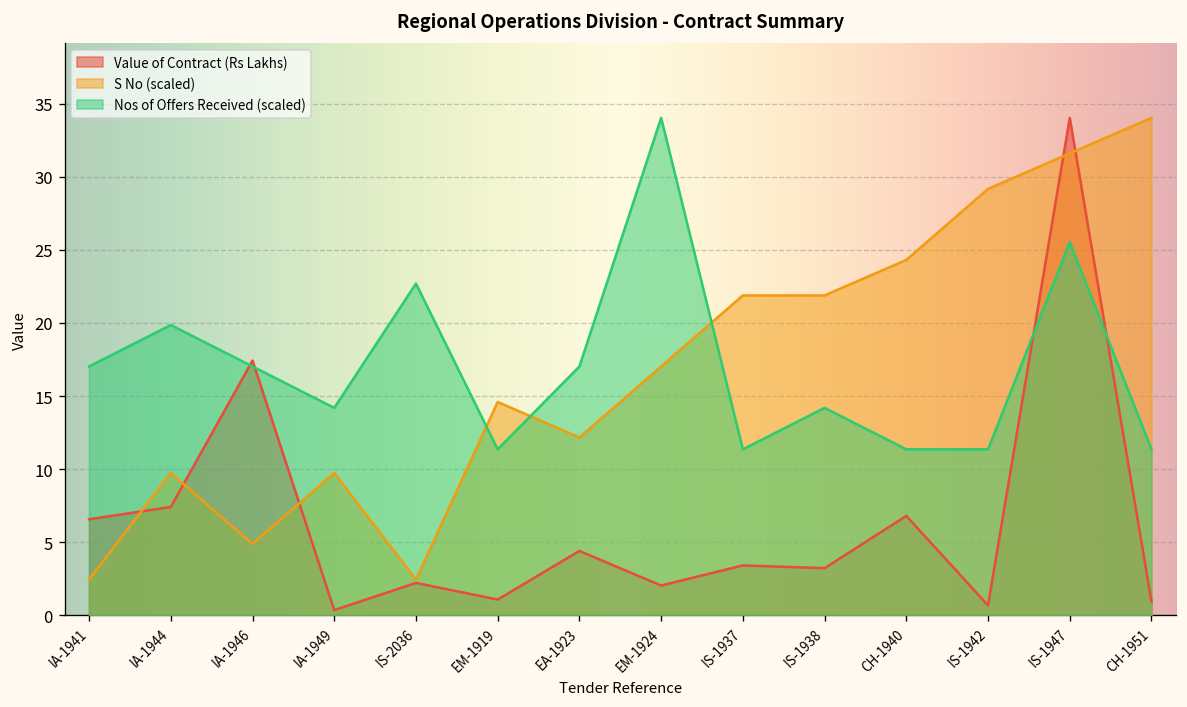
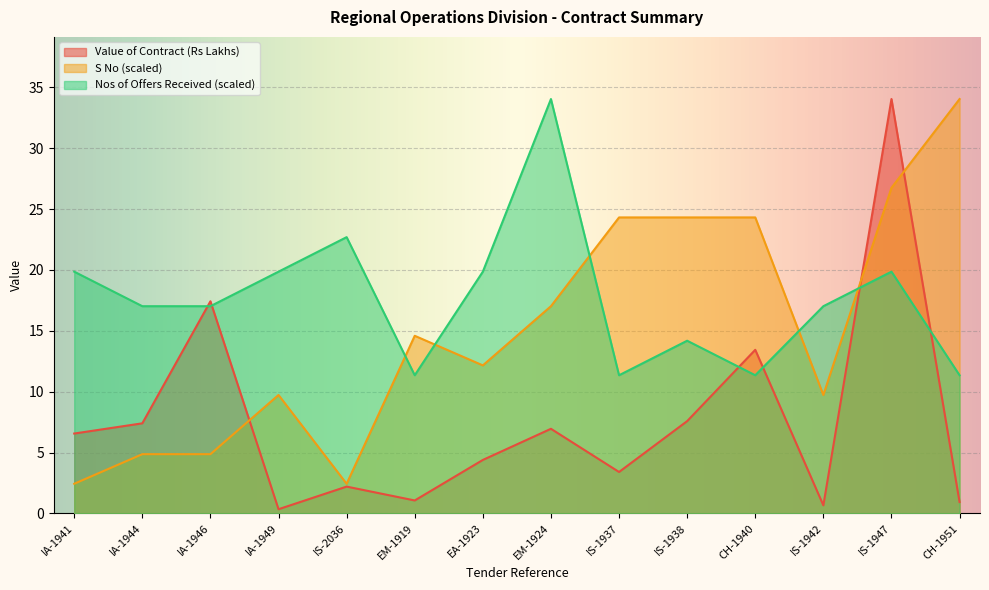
  {
    "Value of Contract (Rs Lakhs)": {
      "IA-1941": 6.6,
      "IA-1944": 7.4,
      "IA-1946": 17.4,
      "IA-1949": 0.3,
      "IS-2036": 2.2,
      "EM-1919": 1.1,
      "EA-1923": 4.4,
-     "EM-1924": 2.0,
+     "EM-1924": 7.0,
      "IS-1937": 3.4,
-     "IS-1938": 3.2,
-     "CH-1940": 6.8,
+     "IS-1938": 7.6,
+     "CH-1940": 13.4,
      "IS-1942": 0.7,
      "IS-1947": 34.1,
      "CH-1951": 0.9
    },
    "S No (scaled)": {
      "IA-1941": 2.4,
-     "IA-1944": 9.7,
+     "IA-1944": 4.9,
      "IA-1946": 4.9,
      "IA-1949": 9.7,
      "IS-2036": 2.4,
      "EM-1919": 14.6,
      "EA-1923": 12.2,
      "EM-1924": 17.0,
-     "IS-1937": 21.9,
-     "IS-1938": 21.9,
+     "IS-1937": 24.3,
+     "IS-1938": 24.3,
      "CH-1940": 24.3,
-     "IS-1942": 29.2,
-     "IS-1947": 31.6,
+     "IS-1942": 9.7,
+     "IS-1947": 26.8,
      "CH-1951": 34.1
    },
    "Nos of Offers Received (scaled)": {
-     "IA-1941": 17.0,
-     "IA-1944": 19.9,
+     "IA-1941": 19.9,
+     "IA-1944": 17.0,
      "IA-1946": 17.0,
-     "IA-1949": 14.2,
+     "IA-1949": 19.9,
      "IS-2036": 22.7,
      "EM-1919": 11.4,
-     "EA-1923": 17.0,
+     "EA-1923": 19.9,
      "EM-1924": 34.1,
      "IS-1937": 11.4,
      "IS-1938": 14.2,
      "CH-1940": 11.4,
-     "IS-1942": 11.4,
-     "IS-1947": 25.5,
+     "IS-1942": 17.0,
+     "IS-1947": 19.9,
      "CH-1951": 11.4
    }
  }
